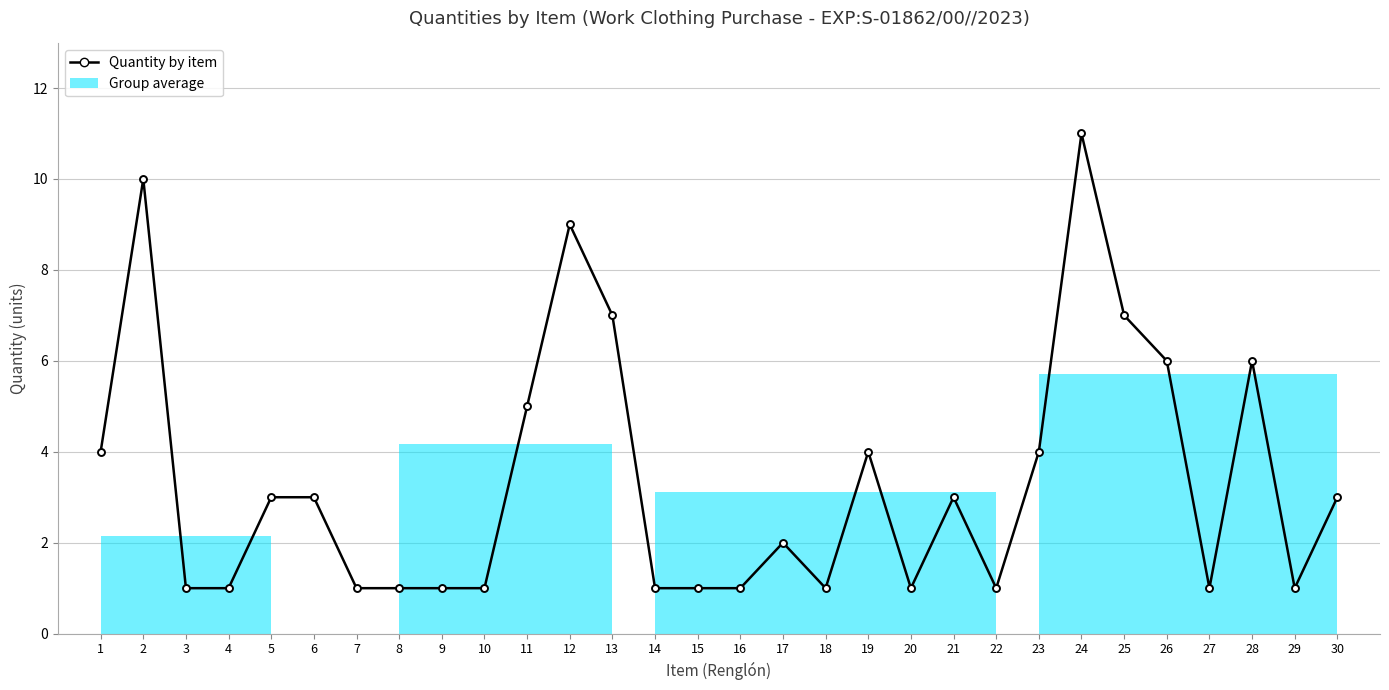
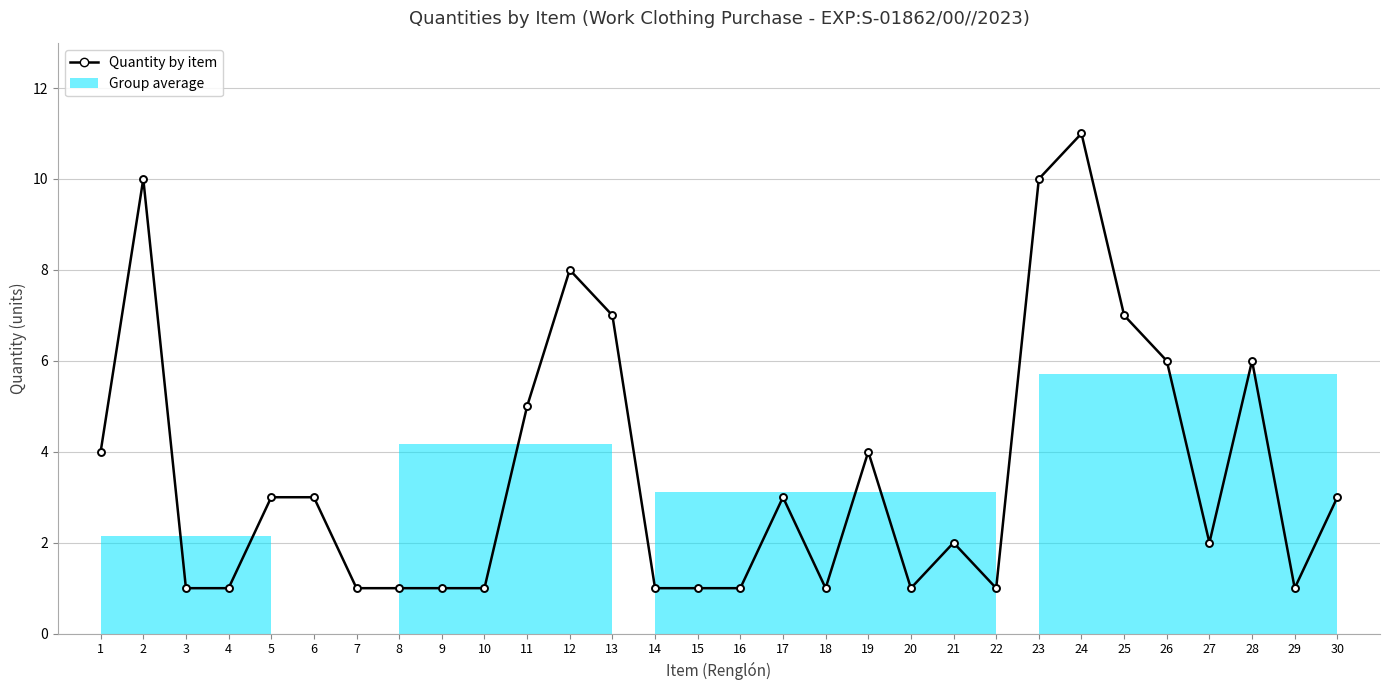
  {
    "Quantity by item": {
      "1": 4,
      "2": 10,
      "3": 1,
      "4": 1,
      "5": 3,
      "6": 3,
      "7": 1,
      "8": 1,
      "9": 1,
      "10": 1,
      "11": 5,
-     "12": 9,
+     "12": 8,
      "13": 7,
      "14": 1,
      "15": 1,
      "16": 1,
-     "17": 2,
+     "17": 3,
      "18": 1,
      "19": 4,
      "20": 1,
-     "21": 3,
+     "21": 2,
      "22": 1,
-     "23": 4,
+     "23": 10,
      "24": 11,
      "25": 7,
      "26": 6,
-     "27": 1,
+     "27": 2,
      "28": 6,
      "29": 1,
      "30": 3
    }
  }
